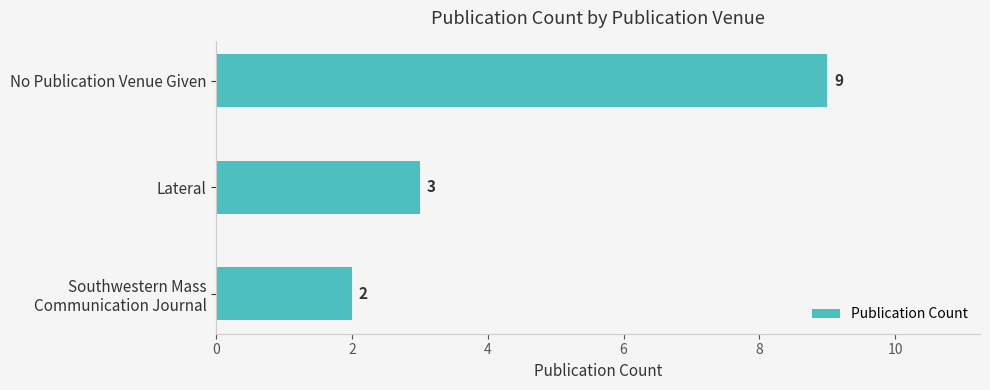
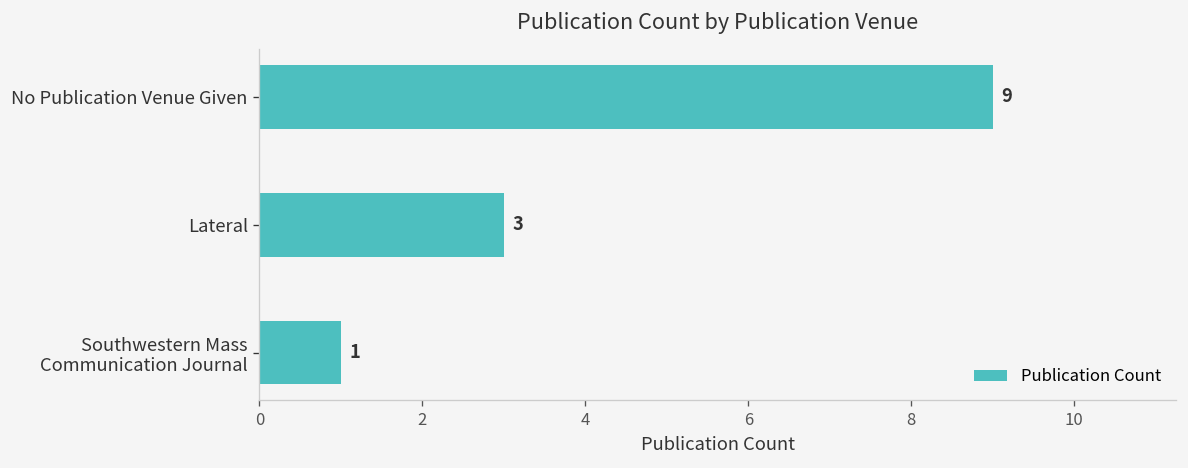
  {
    "No Publication Venue Given": 9,
    "Lateral": 3,
-   "Southwestern Mass Communication Journal": 2
+   "Southwestern Mass Communication Journal": 1
  }
